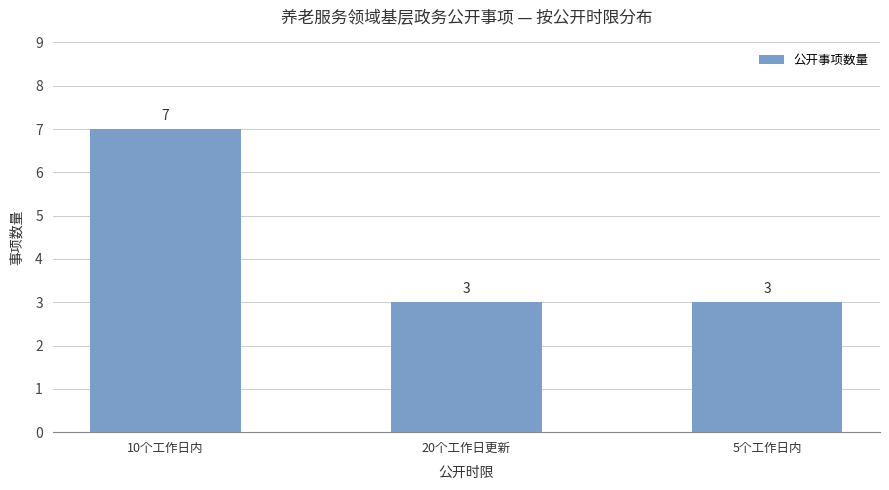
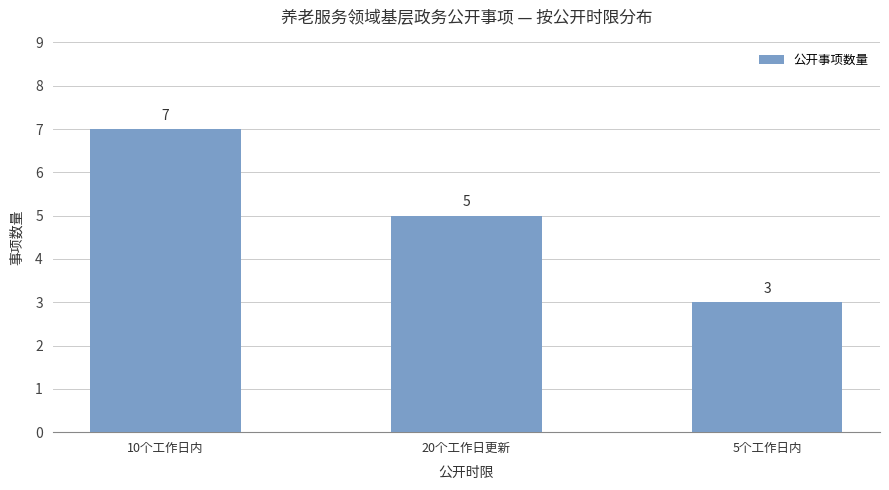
  {
    "10个工作日内": 7,
-   "20个工作日更新": 3,
+   "20个工作日更新": 5,
    "5个工作日内": 3
  }
